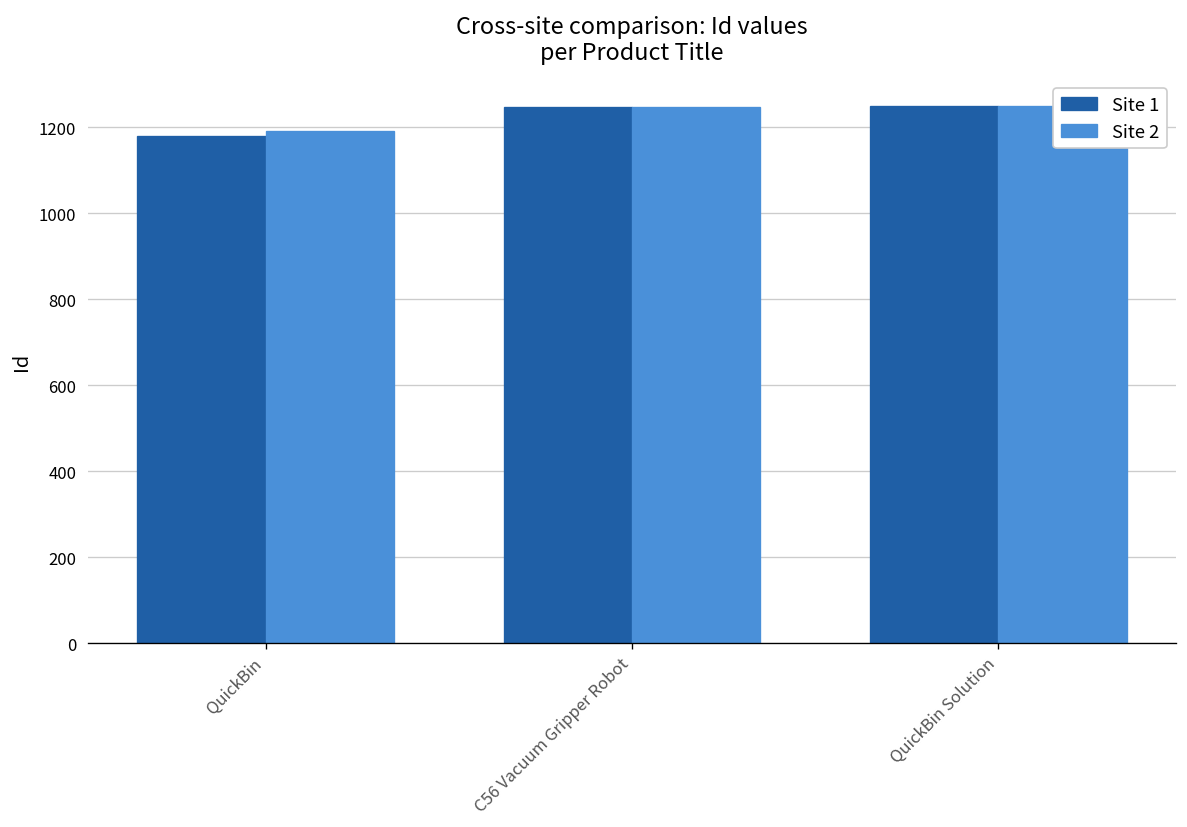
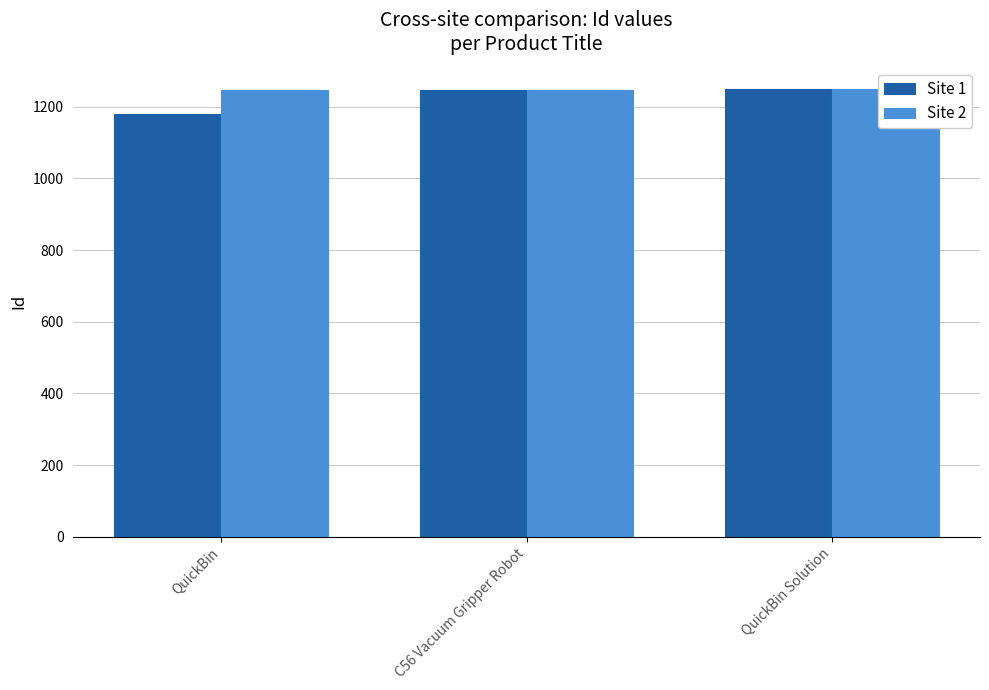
  {
    "Site 1": {
      "QuickBin": 1180,
      "C56 Vacuum Gripper Robot": 1250,
      "QuickBin Solution": 1250
    },
    "Site 2": {
-     "QuickBin": 1190,
+     "QuickBin": 1250,
      "C56 Vacuum Gripper Robot": 1250
    }
  }
